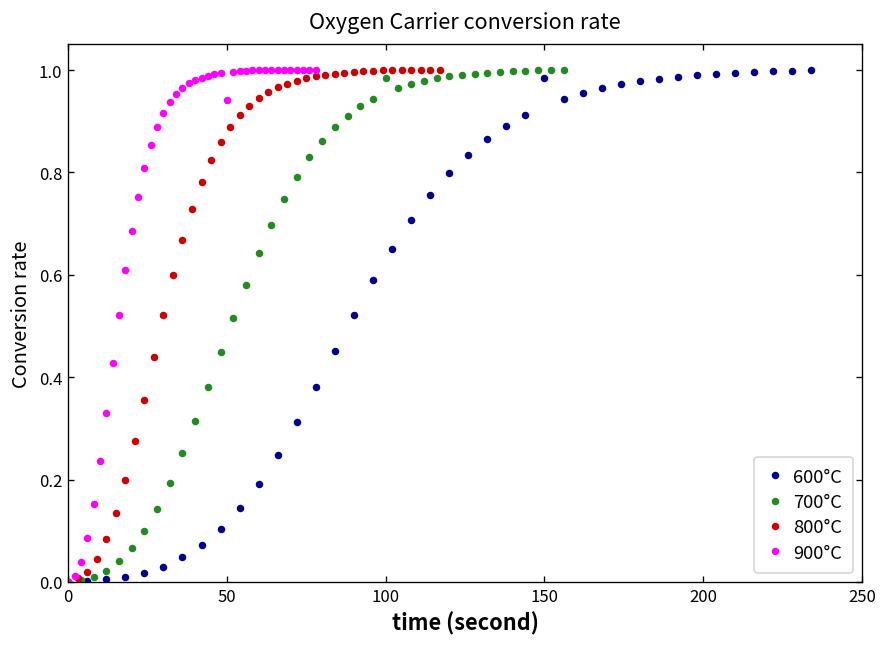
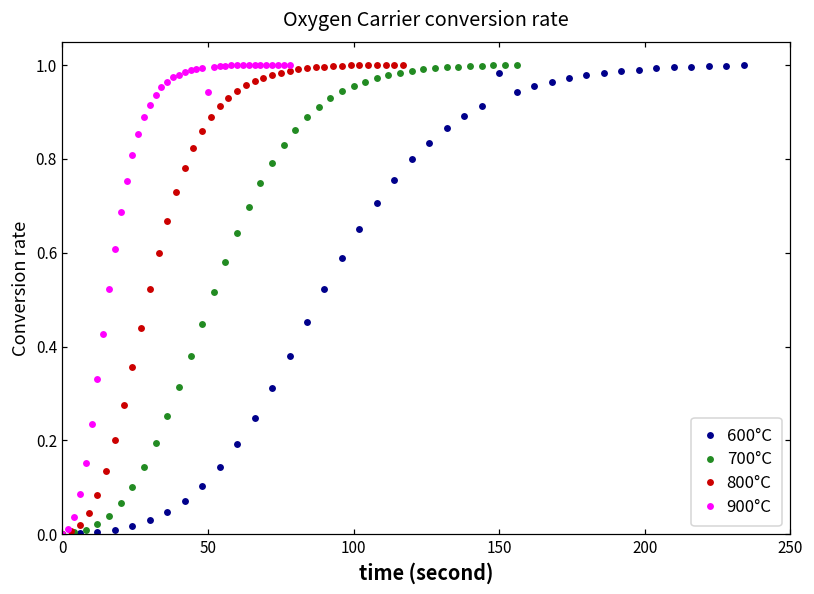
  {
    "600°C": {
      "150": 0.98
    },
    "700°C": {
-     "100": 0.99
+     "100": 0.96
    },
    "900°C": {
      "50": 0.94
    }
  }
